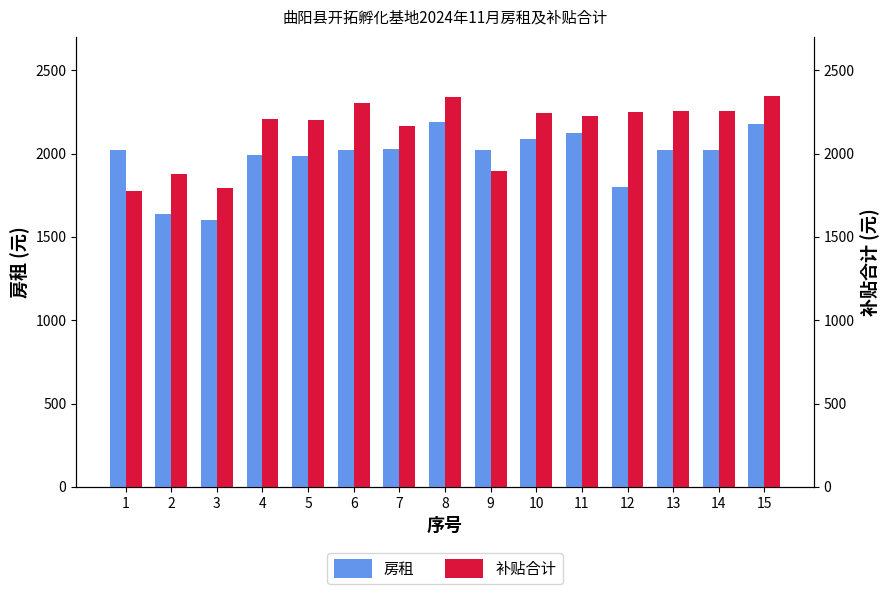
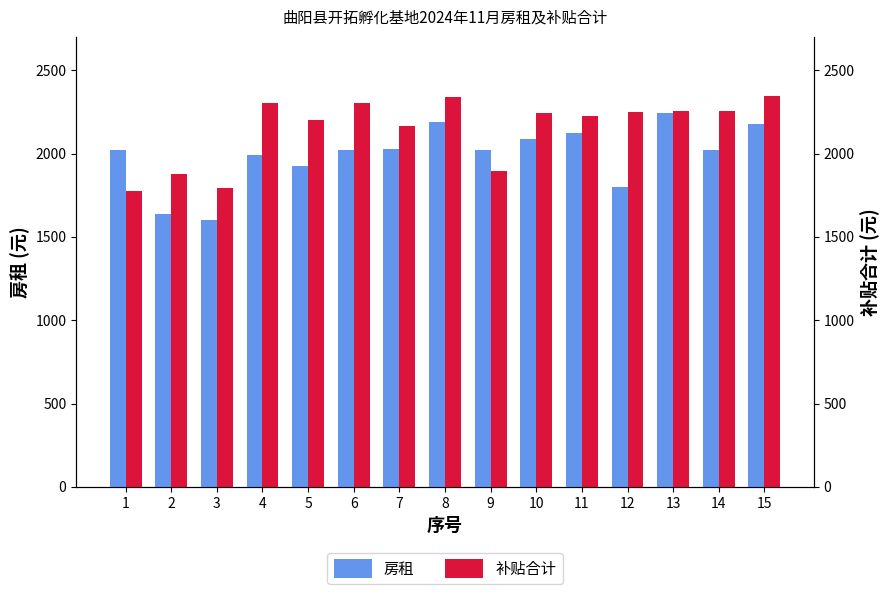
  {
    "房租": {
      "1": 2020,
      "2": 1630,
      "3": 1600,
      "4": 1990,
-     "5": 1990,
+     "5": 1930,
      "6": 2020,
      "7": 2030,
      "8": 2190,
      "9": 2020,
      "10": 2090,
      "11": 2120,
      "12": 1800,
-     "13": 2020,
+     "13": 2250,
      "14": 2020,
      "15": 2180
    },
    "补贴合计": {
      "1": 1780,
      "2": 1880,
      "3": 1790,
-     "4": 2210,
+     "4": 2300,
      "5": 2200,
      "6": 2300,
      "7": 2160,
      "8": 2340,
      "9": 1900,
      "10": 2240,
      "11": 2230,
      "12": 2250,
      "13": 2250,
      "14": 2260,
      "15": 2340
    }
  }
